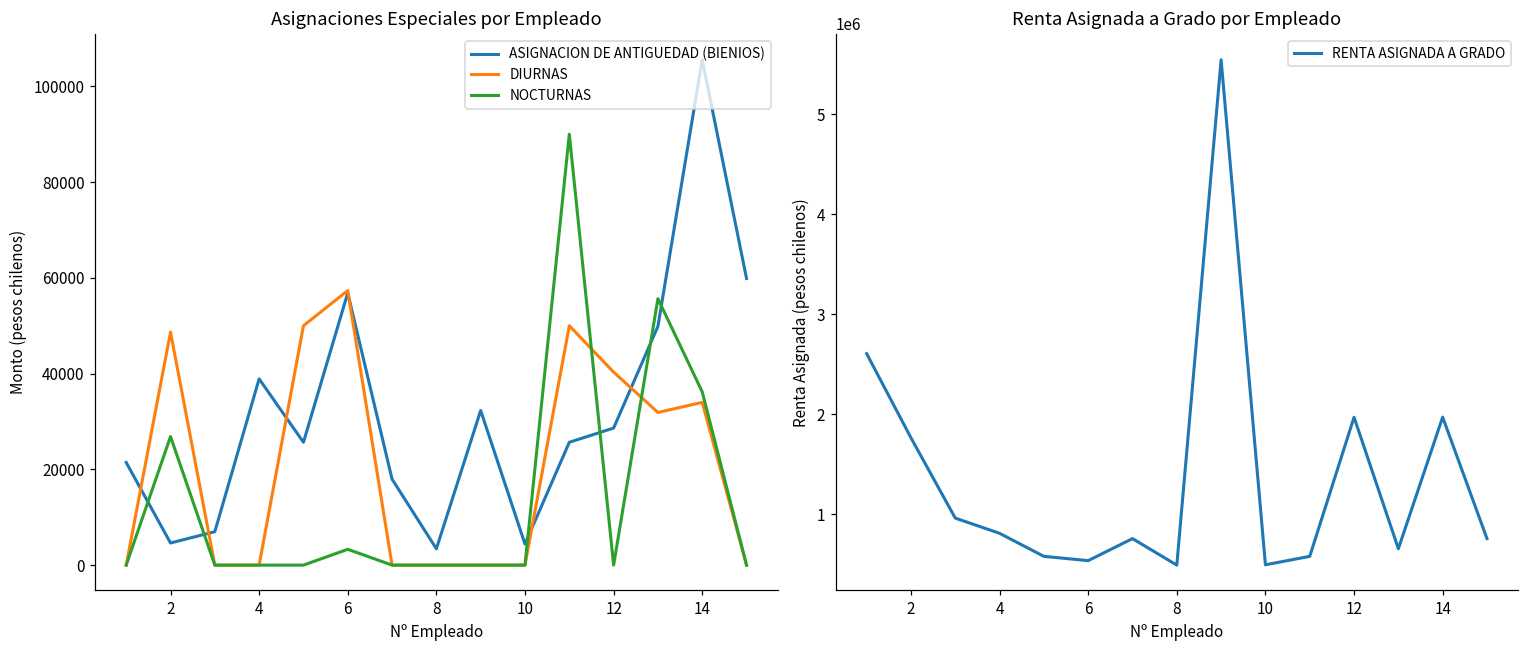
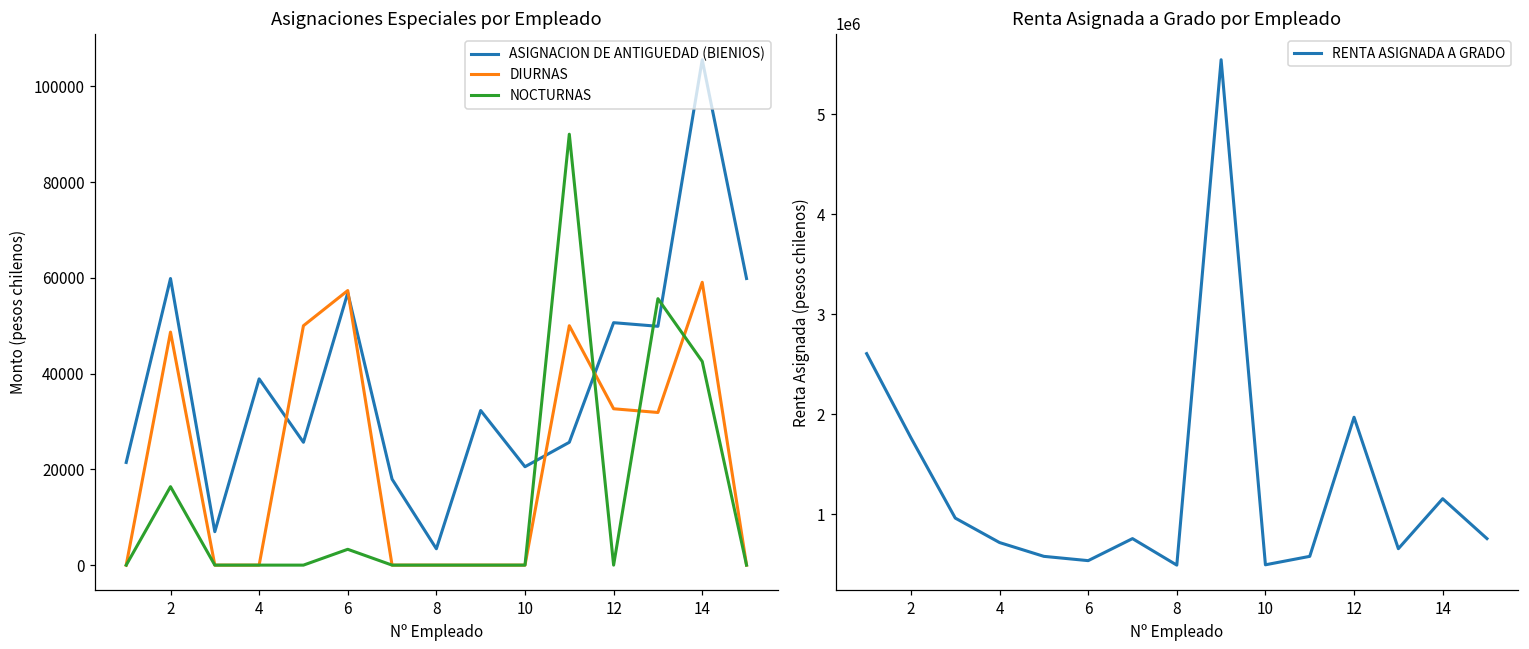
  {
    "Asignaciones Especiales por Empleado": {
      "ASIGNACION DE ANTIGUEDAD (BIENIOS)": {
-       "2": 5000,
+       "2": 60000,
        "4": 39000,
        "8": 3000,
-       "10": 4000,
-       "12": 29000
+       "10": 21000,
+       "12": 51000
      },
      "DIURNAS": {
        "2": 49000,
-       "12": 40000,
-       "14": 34000
+       "12": 33000,
+       "14": 59000
      },
      "NOCTURNAS": {
-       "2": 27000,
+       "2": 16000,
        "6": 3000,
        "12": 0,
-       "14": 36000
+       "14": 43000
      }
    },
    "Renta Asignada a Grado por Empleado": {
      "2": 1800000,
-     "4": 800000,
+     "4": 700000,
      "6": 500000,
      "8": 500000,
      "10": 500000,
      "12": 2000000,
-     "14": 2000000
+     "14": 1200000
    }
  }
